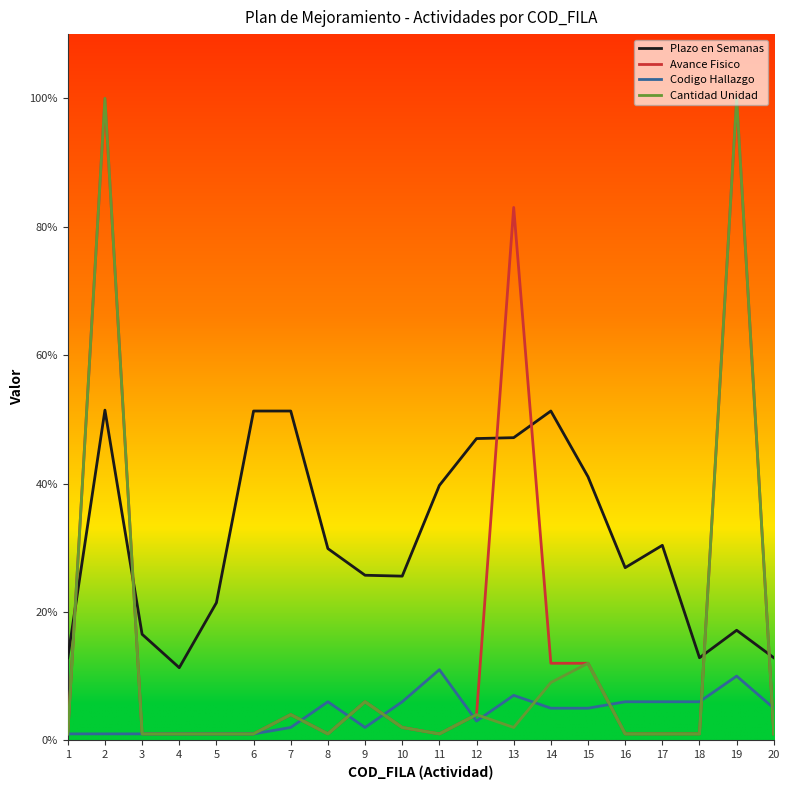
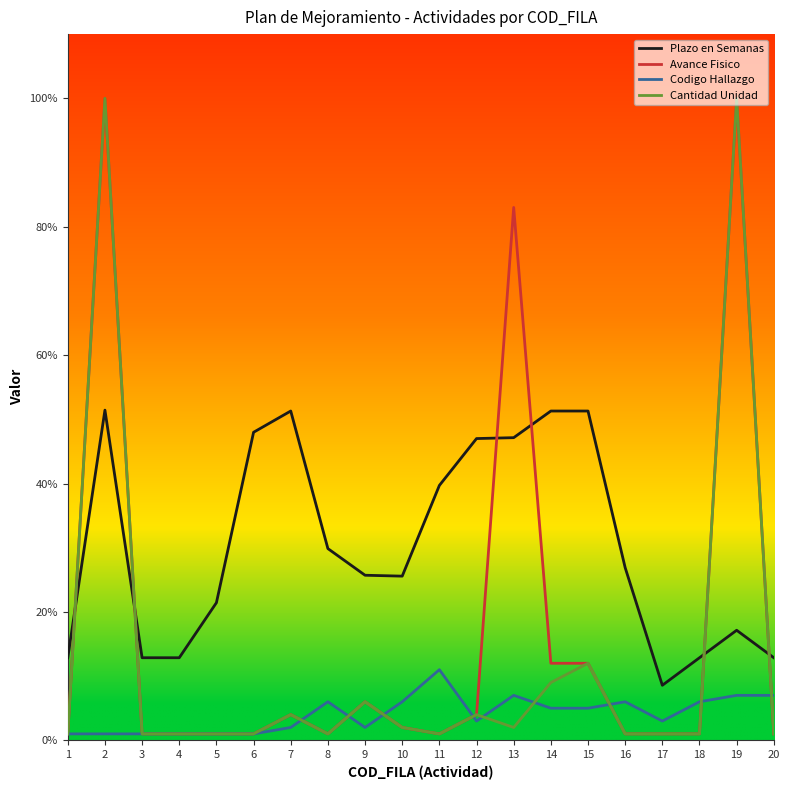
  {
    "Plazo en Semanas": {
      "1": "13%",
      "2": "51%",
-     "3": "17%",
-     "4": "11%",
+     "3": "13%",
+     "4": "13%",
      "5": "21%",
-     "6": "51%",
+     "6": "48%",
      "7": "51%",
      "8": "30%",
      "9": "26%",
      "10": "26%",
      "11": "40%",
      "12": "47%",
      "13": "47%",
      "14": "51%",
-     "15": "41%",
+     "15": "51%",
      "16": "27%",
-     "17": "30%",
+     "17": "9%",
      "18": "13%",
      "19": "17%",
      "20": "13%"
    },
    "Avance Fisico": {
      "13": "83%",
      "14": "12%"
    },
    "Codigo Hallazgo": {
      "2": "1%",
      "7": "2%",
      "8": "6%",
      "9": "2%",
      "10": "6%",
      "11": "11%",
      "12": "3%",
      "13": "7%",
      "14": "5%",
      "15": "5%",
      "16": "6%",
-     "17": "6%",
+     "17": "3%",
      "18": "6%",
-     "19": "10%",
-     "20": "5%"
+     "19": "7%",
+     "20": "7%"
    },
    "Cantidad Unidad": {
      "13": "2%",
      "14": "9%"
    }
  }
